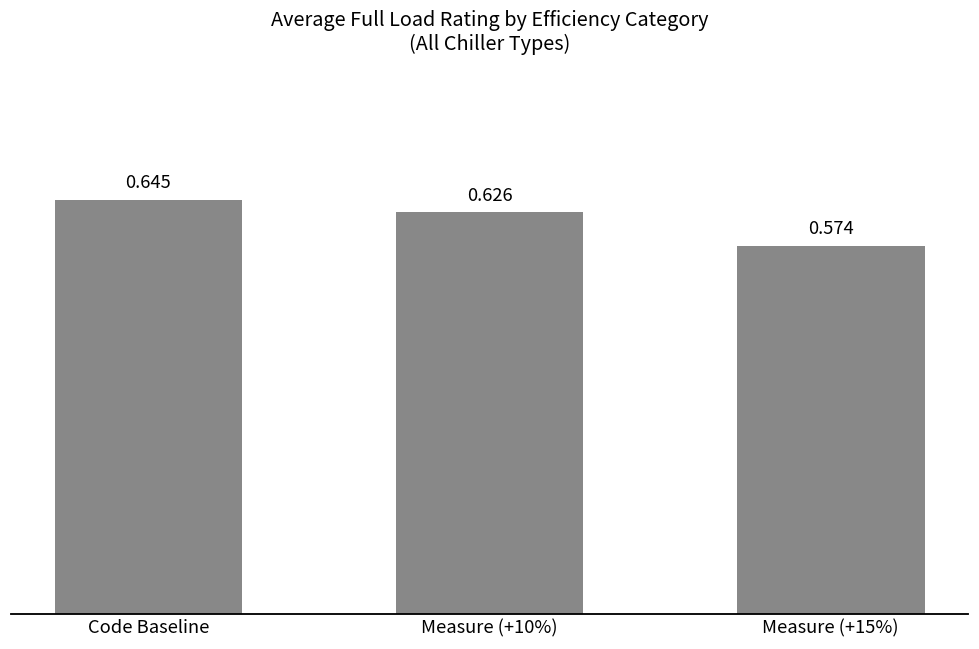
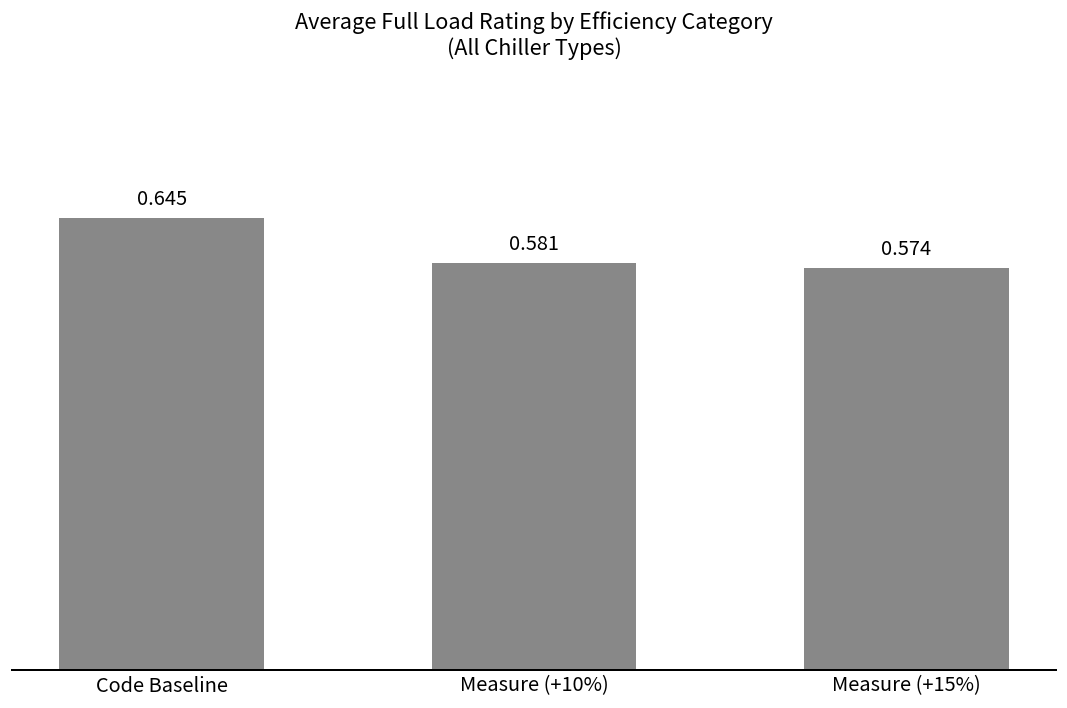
  {
    "Code Baseline": 0.645,
-   "Measure (+10%)": 0.626,
+   "Measure (+10%)": 0.581,
    "Measure (+15%)": 0.574
  }
